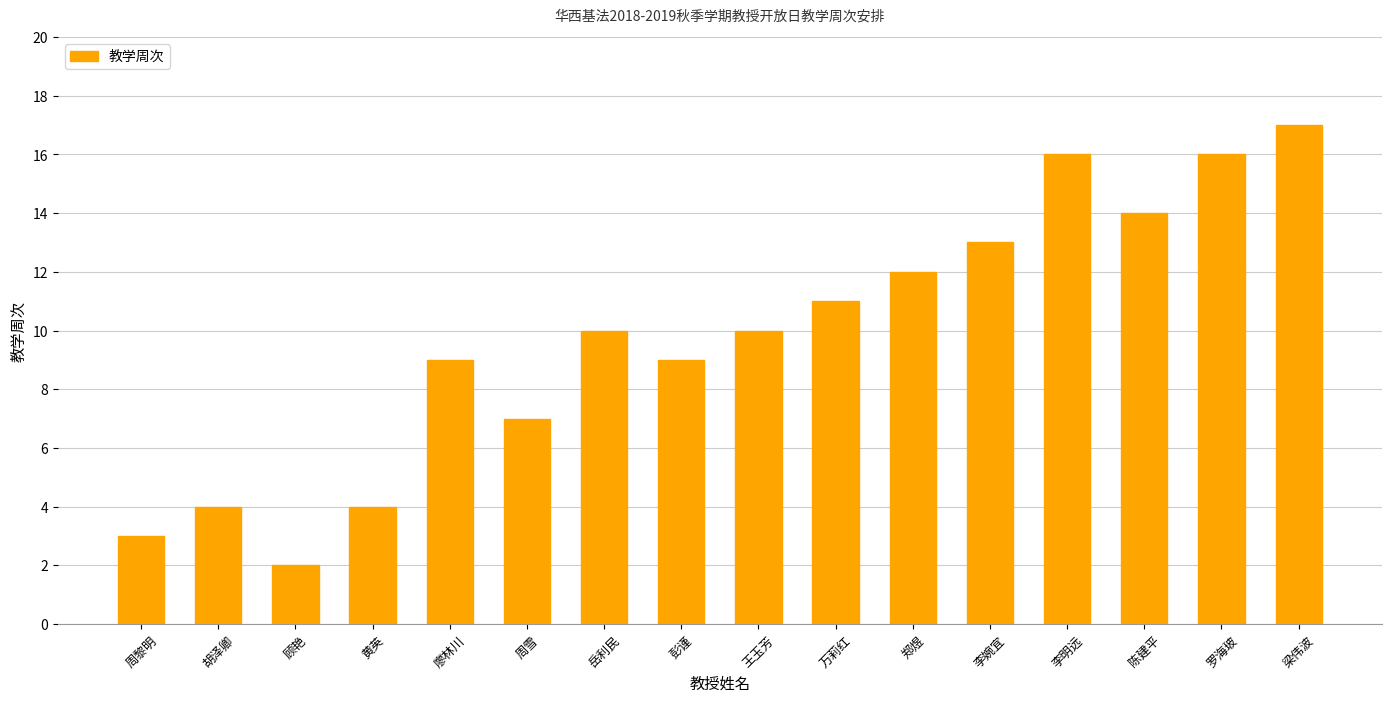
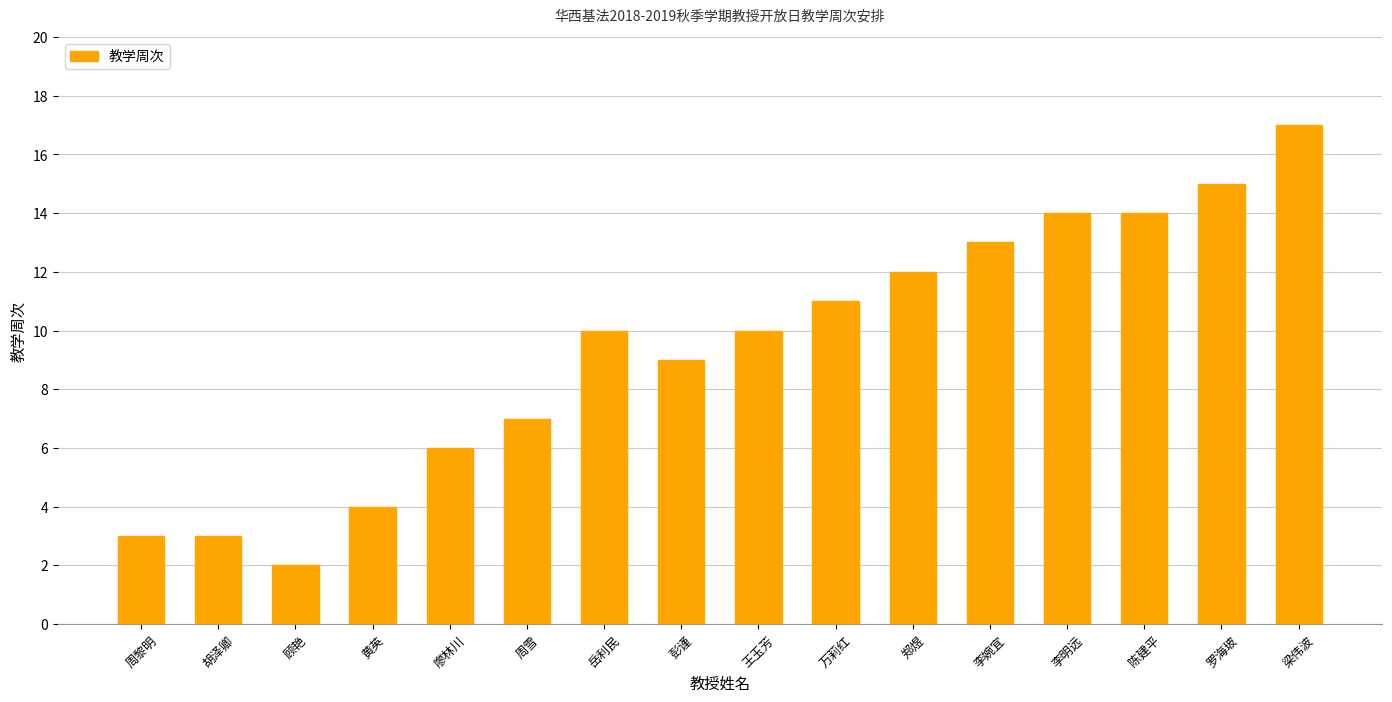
  {
    "周黎明": 3,
-   "胡泽卿": 4,
+   "胡泽卿": 3,
    "顾艳": 2,
    "黄英": 4,
-   "廖林川": 9,
+   "廖林川": 6,
    "周雪": 7,
    "岳利民": 10,
    "彭谨": 9,
    "王玉芳": 10,
    "万莉红": 11,
    "郑煜": 12,
    "李婉宜": 13,
-   "李明远": 16,
+   "李明远": 14,
    "陈建平": 14,
-   "罗海玻": 16,
+   "罗海玻": 15,
    "梁伟波": 17
  }
